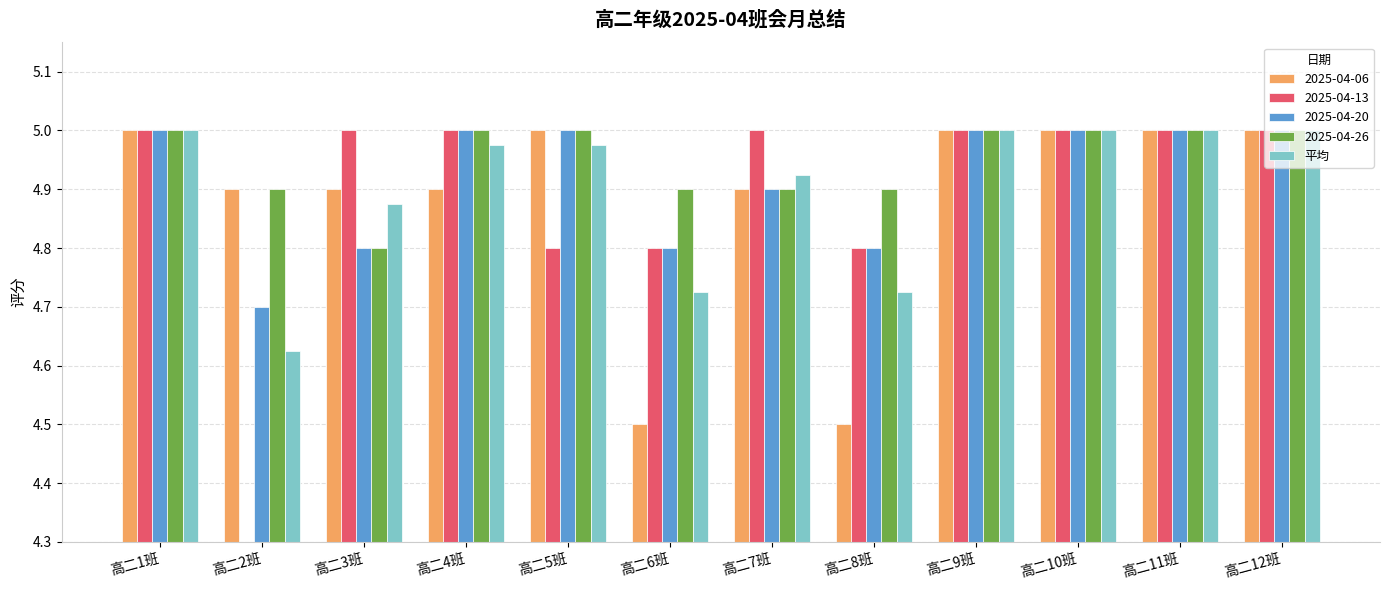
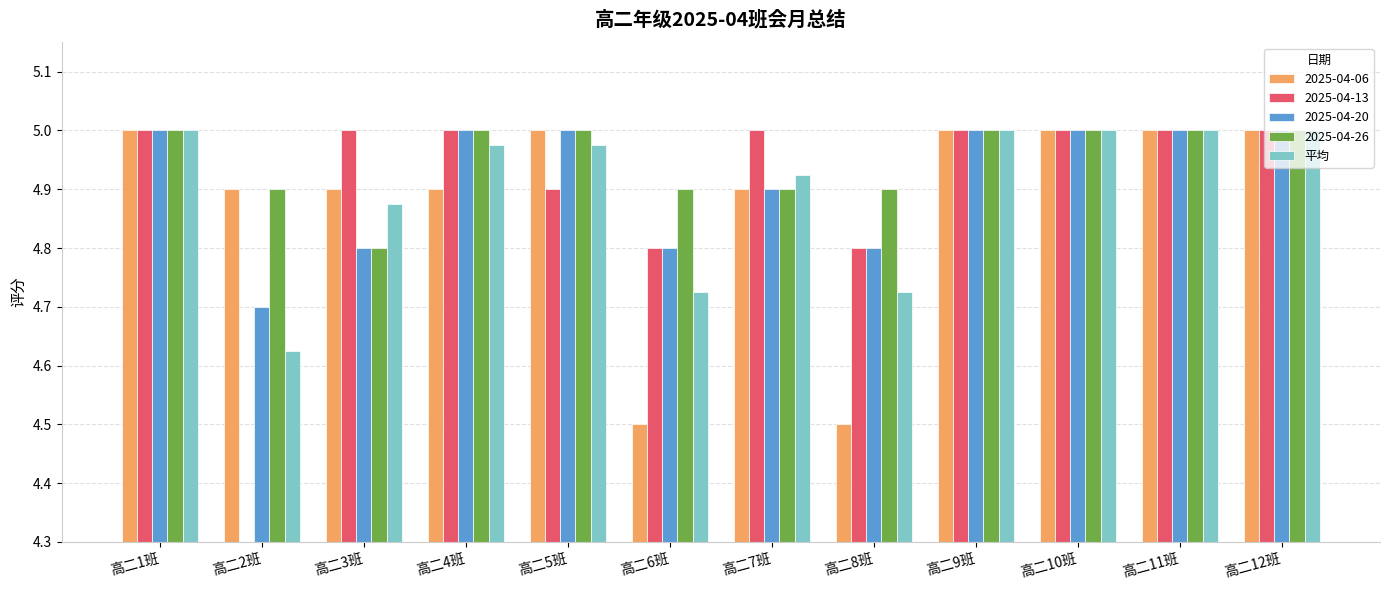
  {
    "2025-04-06": {
      "高二1班": 5.0,
      "高二2班": 4.9,
      "高二3班": 4.9,
      "高二4班": 4.9,
      "高二5班": 5.0,
      "高二6班": 4.5,
      "高二7班": 4.9,
      "高二8班": 4.5,
      "高二9班": 5.0,
      "高二10班": 5.0,
      "高二11班": 5.0,
      "高二12班": 5.0
    },
    "2025-04-13": {
      "高二1班": 5.0,
      "高二3班": 5.0,
      "高二4班": 5.0,
-     "高二5班": 4.8,
+     "高二5班": 4.9,
      "高二6班": 4.8,
      "高二7班": 5.0,
      "高二8班": 4.8,
      "高二9班": 5.0,
      "高二10班": 5.0,
      "高二11班": 5.0
    },
    "2025-04-26": {
      "高二1班": 5.0,
      "高二2班": 4.9,
      "高二3班": 4.8,
      "高二4班": 5.0,
      "高二5班": 5.0,
      "高二6班": 4.9,
      "高二7班": 4.9,
      "高二8班": 4.9,
      "高二9班": 5.0,
      "高二10班": 5.0,
      "高二11班": 5.0
    }
  }
